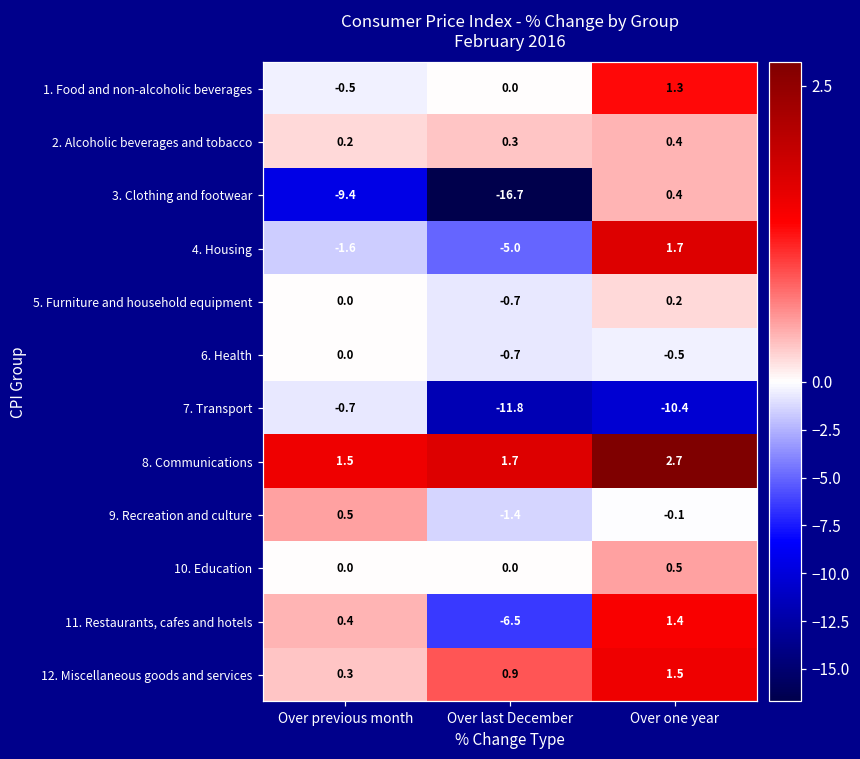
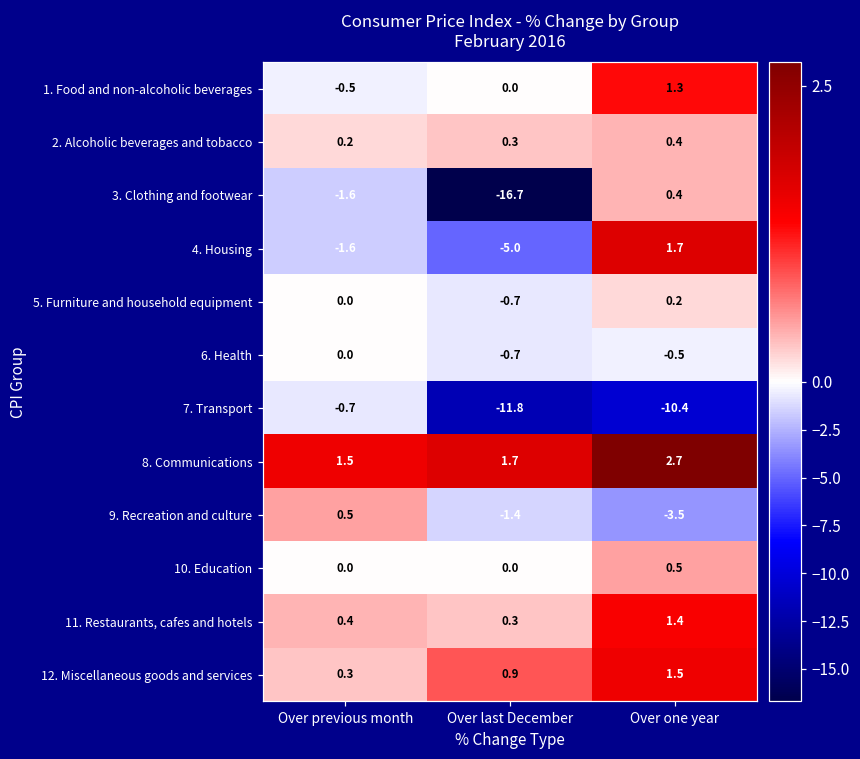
  {
    "1. Food and non-alcoholic beverages": {
      "Over previous month": -0.5,
      "Over last December": 0.0,
      "Over one year": 1.3
    },
    "2. Alcoholic beverages and tobacco": {
      "Over previous month": 0.2,
      "Over last December": 0.3,
      "Over one year": 0.4
    },
    "3. Clothing and footwear": {
-     "Over previous month": -9.4,
+     "Over previous month": -1.6,
      "Over last December": -16.7,
      "Over one year": 0.4
    },
    "4. Housing": {
      "Over previous month": -1.6,
      "Over last December": -5.0,
      "Over one year": 1.7
    },
    "5. Furniture and household equipment": {
      "Over previous month": 0.0,
      "Over last December": -0.7,
      "Over one year": 0.2
    },
    "6. Health": {
      "Over previous month": 0.0,
      "Over last December": -0.7,
      "Over one year": -0.5
    },
    "7. Transport": {
      "Over previous month": -0.7,
      "Over last December": -11.8,
      "Over one year": -10.4
    },
    "8. Communications": {
      "Over previous month": 1.5,
      "Over last December": 1.7,
      "Over one year": 2.7
    },
    "9. Recreation and culture": {
      "Over previous month": 0.5,
-     "Over one year": -0.1
+     "Over one year": -3.5
    },
    "10. Education": {
      "Over previous month": 0.0,
      "Over last December": 0.0,
      "Over one year": 0.5
    },
    "11. Restaurants, cafes and hotels": {
      "Over previous month": 0.4,
-     "Over last December": -6.5,
+     "Over last December": 0.3,
      "Over one year": 1.4
    },
    "12. Miscellaneous goods and services": {
      "Over previous month": 0.3,
      "Over last December": 0.9,
      "Over one year": 1.5
    }
  }
